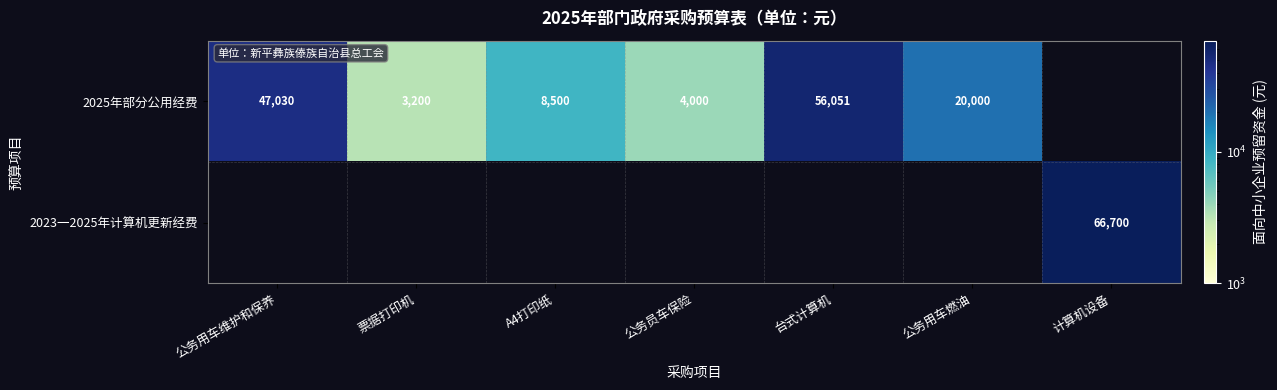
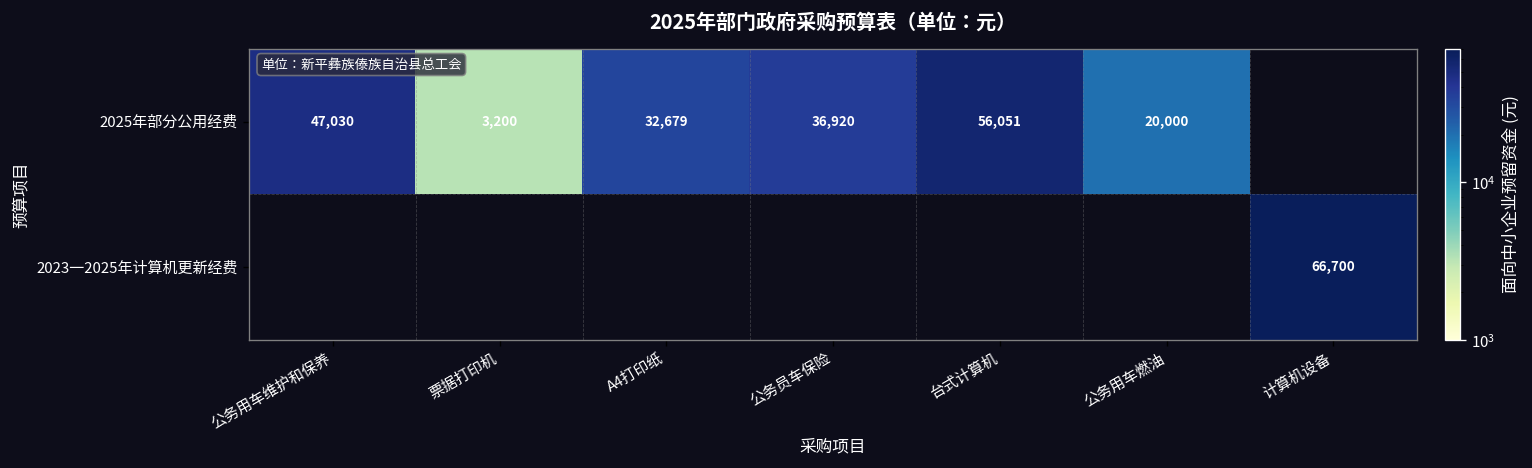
  {
    "2025年部分公用经费": {
      "公务用车维护和保养": "47,030",
      "票据打印机": "3,200",
-     "A4打印纸": "8,500",
-     "公务员车保险": "4,000",
+     "A4打印纸": "32,679",
+     "公务员车保险": "36,920",
      "台式计算机": "56,051",
      "公务用车燃油": "20,000"
    },
    "2023一2025年计算机更新经费": {
      "计算机设备": "66,700"
    }
  }
